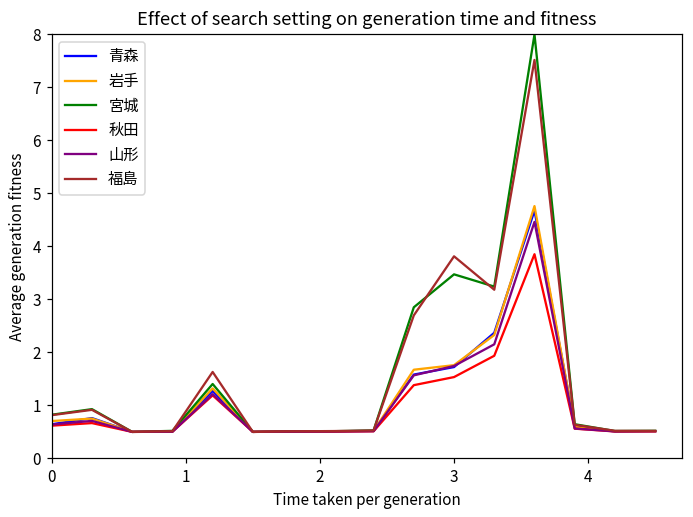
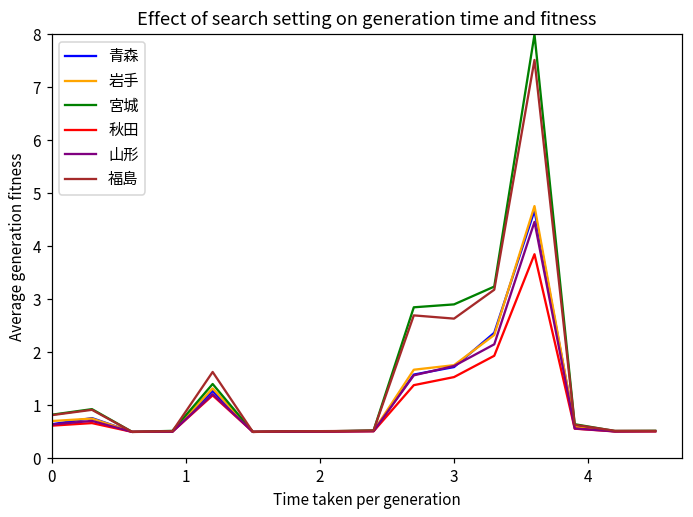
  {
    "岩手": {
      "0": 0.7
    },
    "宮城": {
-     "3": 3.5
+     "3": 2.9
    },
    "秋田": {
      "3": 1.5
    },
    "福島": {
-     "3": 3.8
+     "3": 2.6
    }
  }
